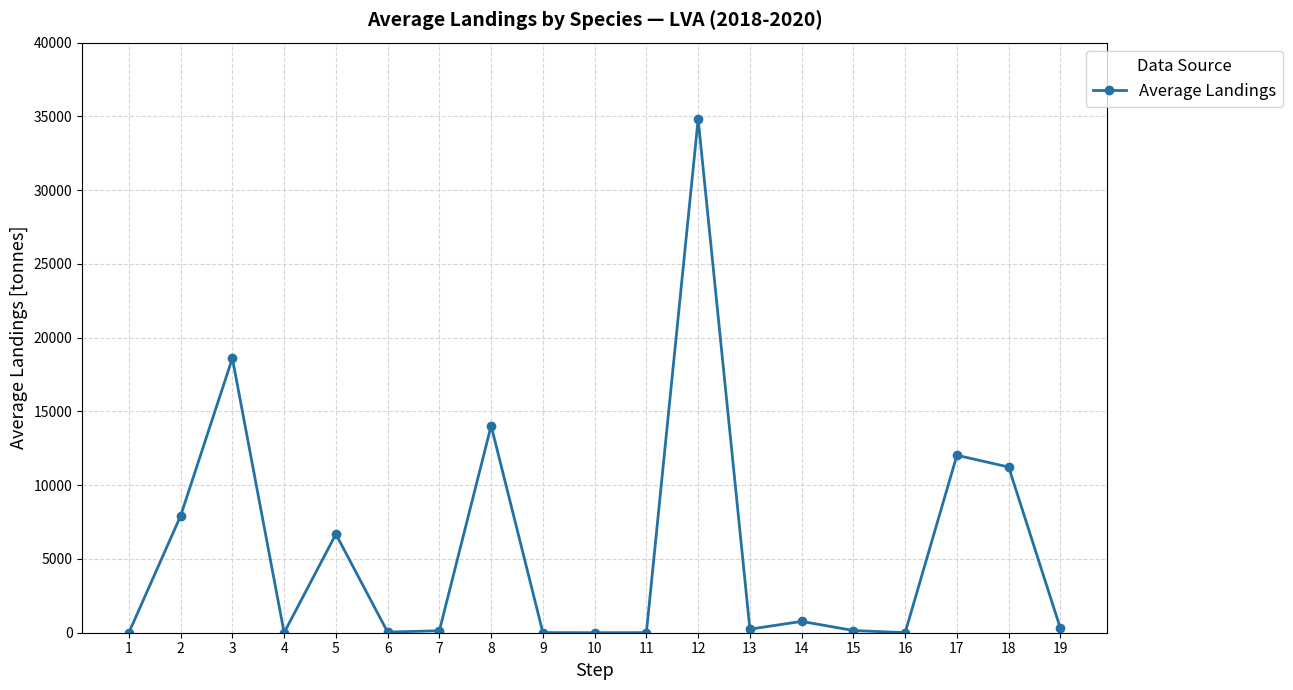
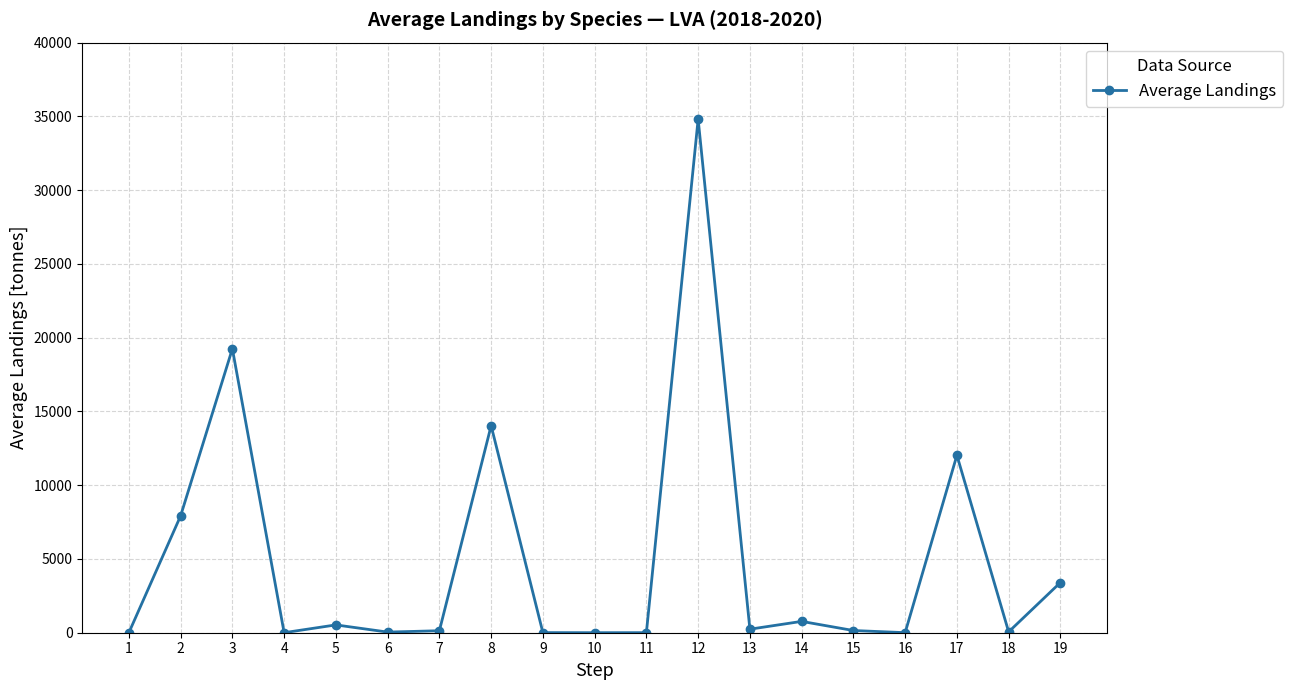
  {
    "1": 0,
    "2": 7900,
-   "3": 18600,
+   "3": 19200,
    "4": 0,
-   "5": 6700,
+   "5": 500,
    "6": 0,
    "7": 100,
    "8": 14000,
    "9": 0,
    "10": 0,
    "11": 0,
    "12": 34800,
    "13": 200,
    "14": 800,
    "15": 100,
    "16": 0,
    "17": 12000,
-   "18": 11200,
-   "19": 300
+   "18": 100,
+   "19": 3400
  }
